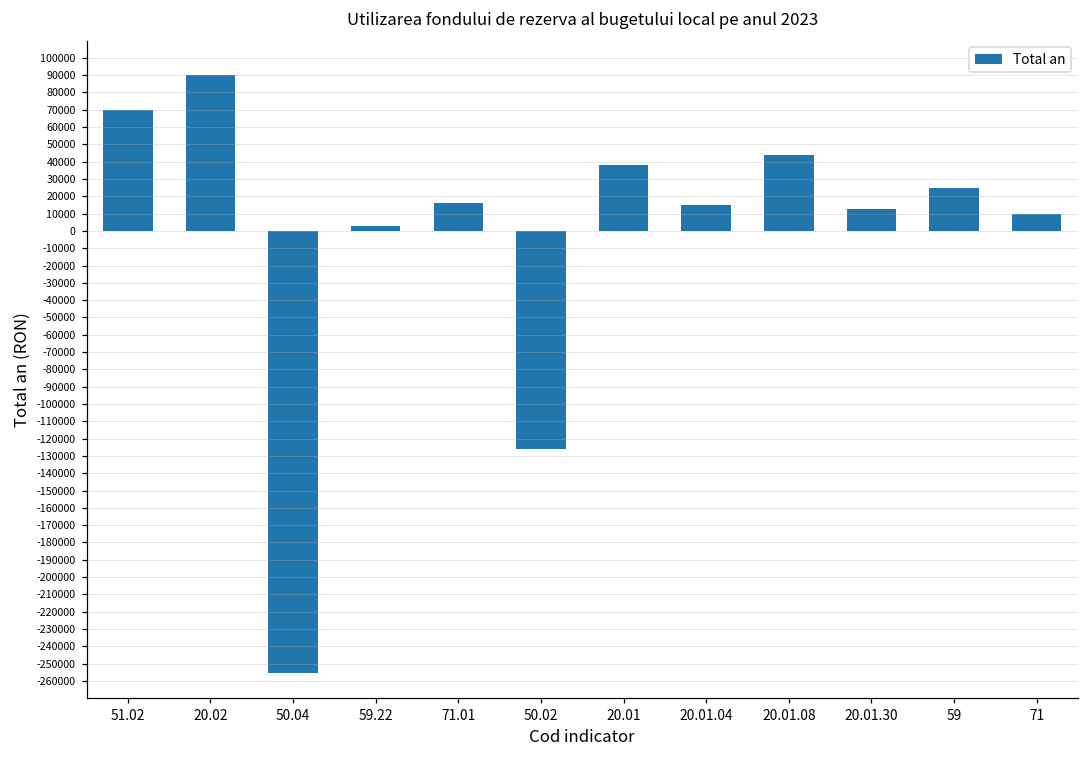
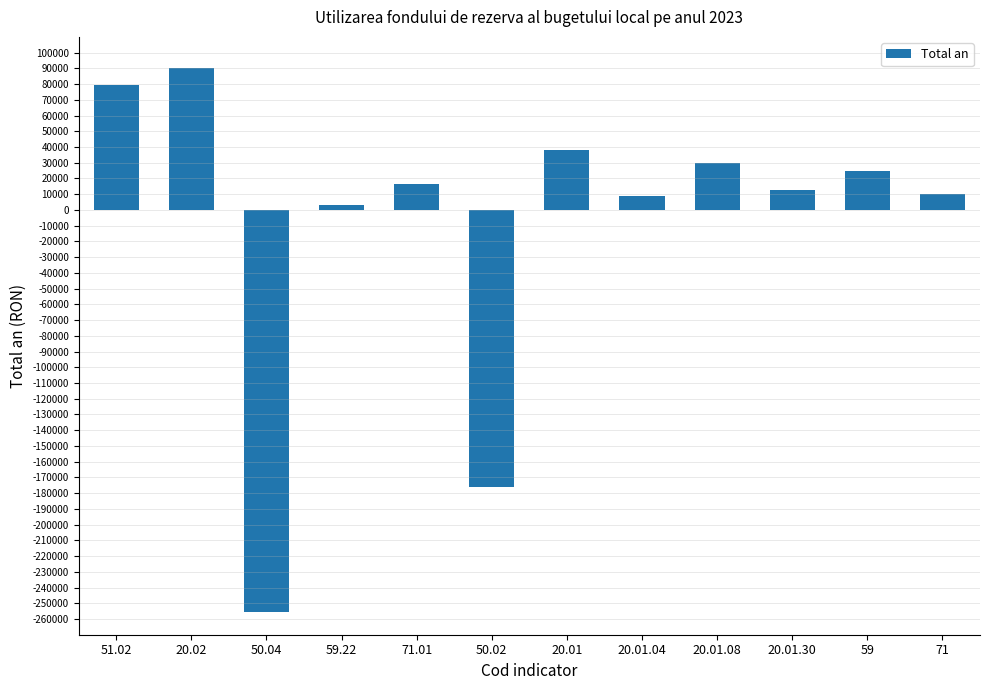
  {
-   "51.02": 70000,
+   "51.02": 80000,
    "20.02": 90000,
    "50.04": -256000,
    "59.22": 3000,
    "71.01": 16000,
-   "50.02": -126000,
+   "50.02": -176000,
    "20.01": 38000,
-   "20.01.04": 15000,
-   "20.01.08": 44000,
+   "20.01.04": 9000,
+   "20.01.08": 30000,
    "20.01.30": 12000,
    "59": 25000,
    "71": 10000
  }
